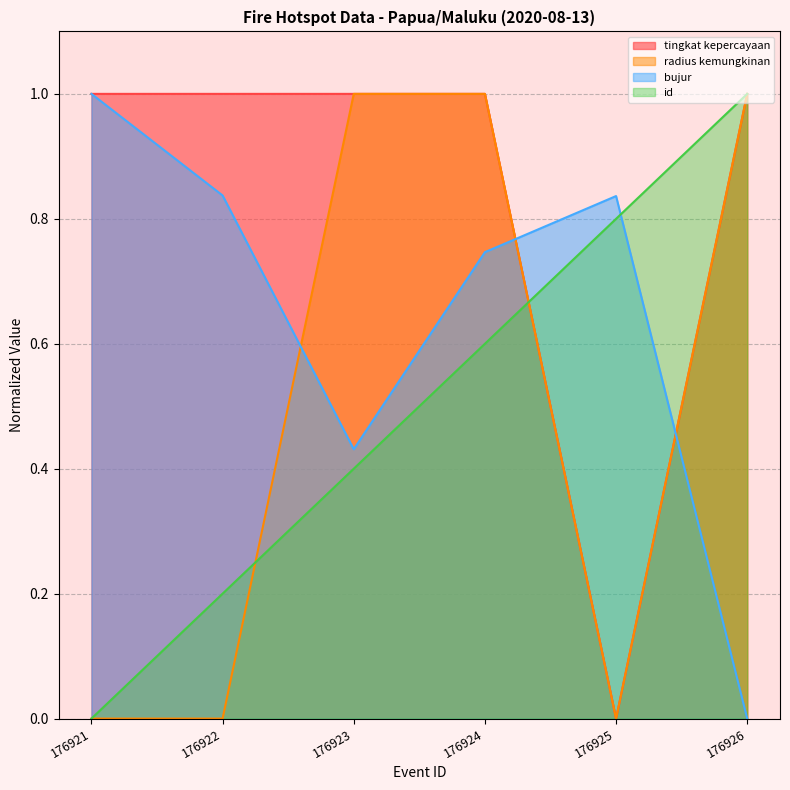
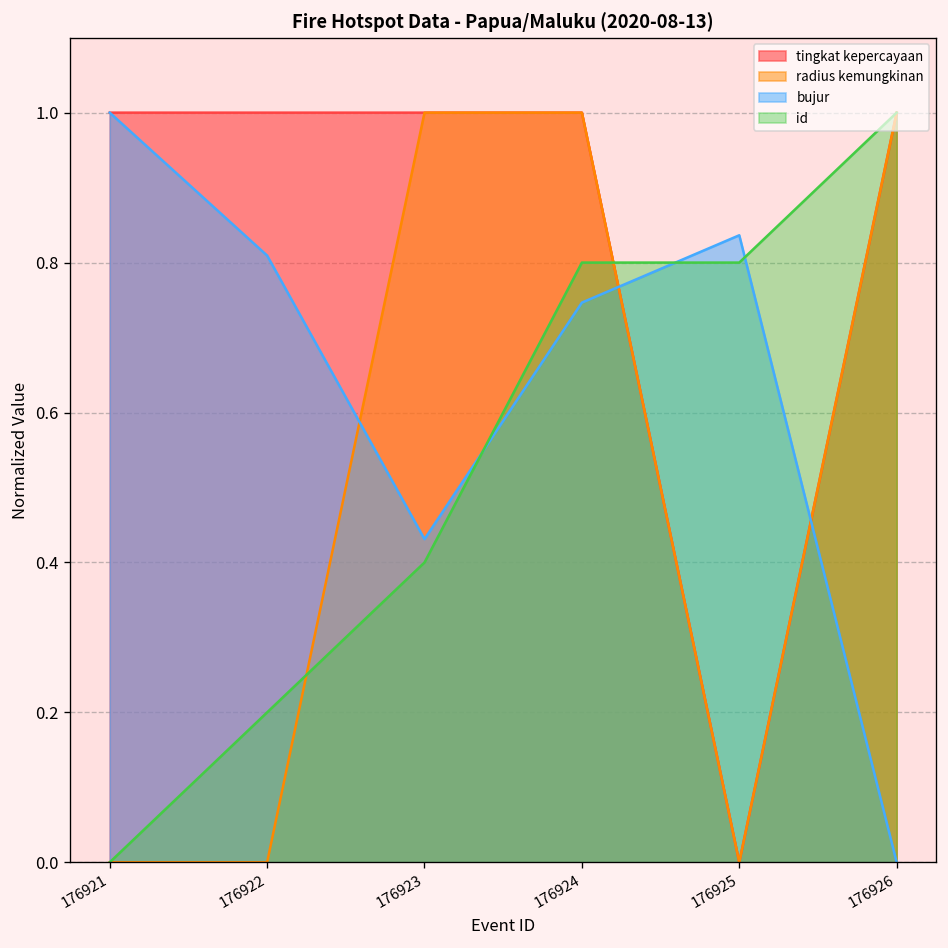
  {
    "tingkat kepercayaan": {
      "176922": 1.00
    },
    "radius kemungkinan": {
      "176922": 0.00
    },
    "bujur": {
-     "176922": 0.84,
+     "176922": 0.81,
      "176923": 0.43,
      "176924": 0.75,
      "176925": 0.84,
      "176926": 0.00
    },
    "id": {
      "176922": 0.20,
      "176923": 0.40,
-     "176924": 0.60,
+     "176924": 0.80,
      "176925": 0.80
    }
  }
